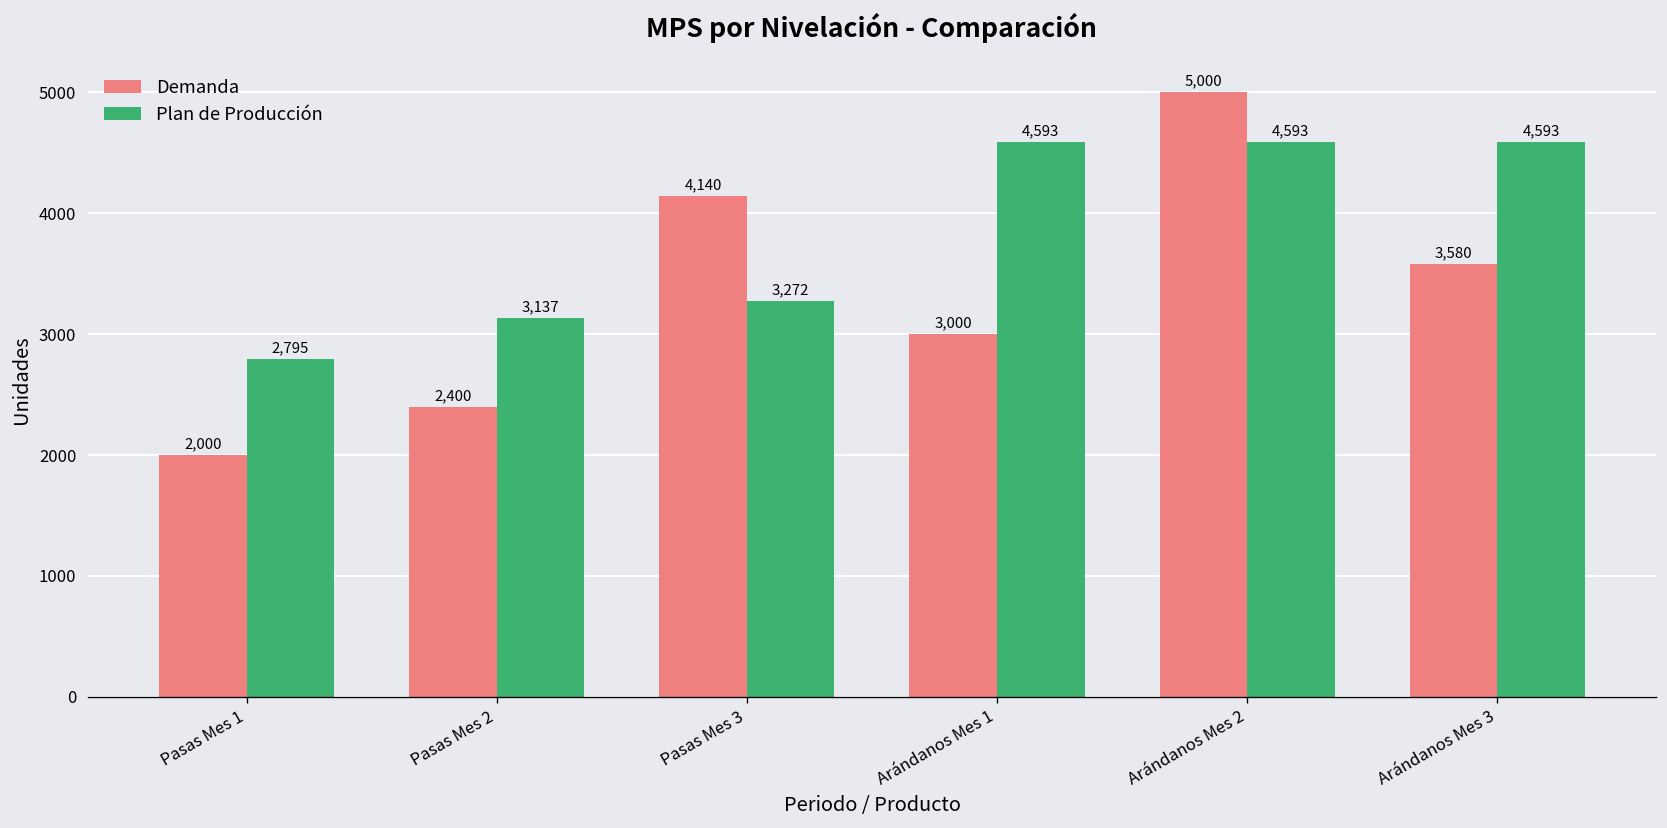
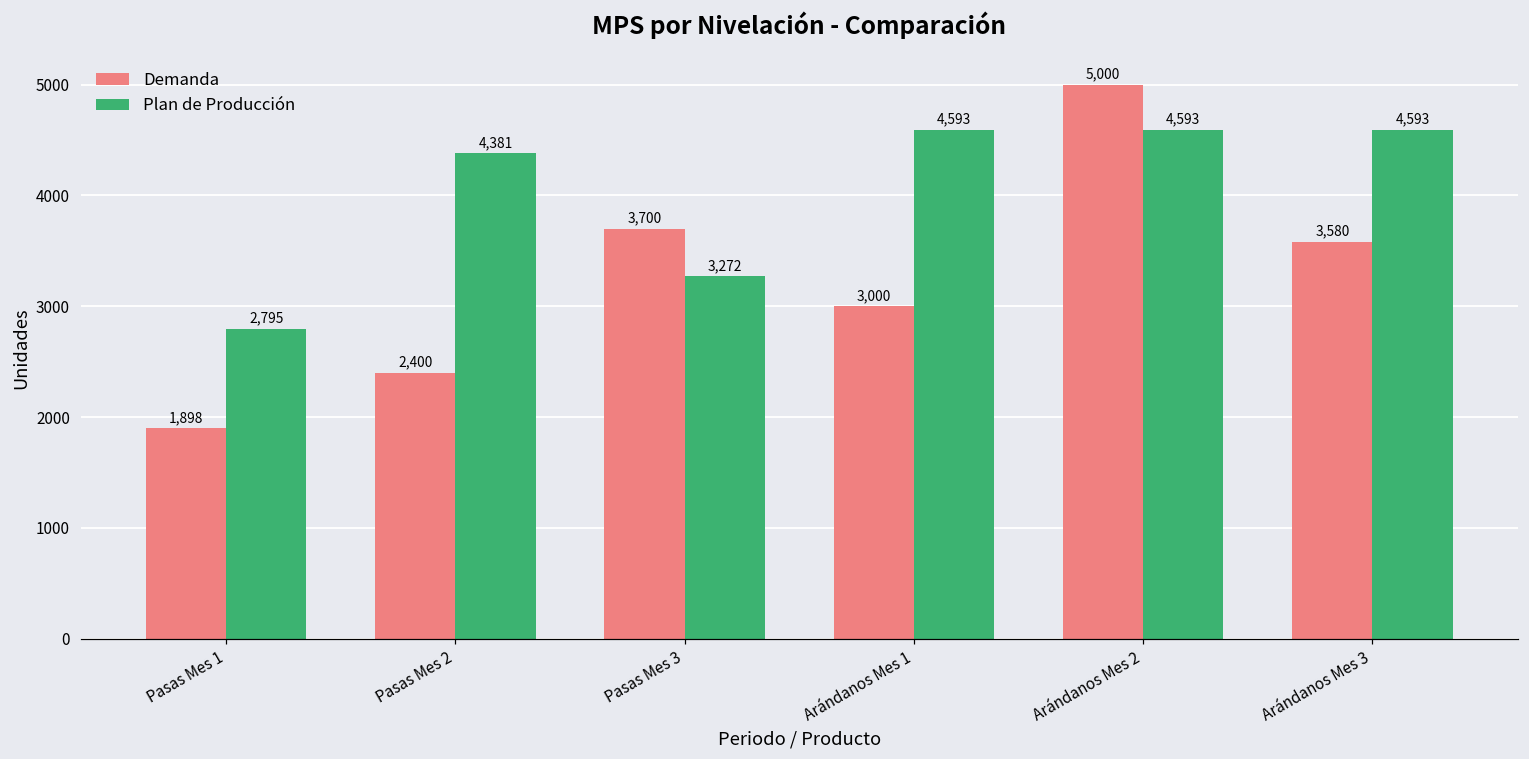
  {
    "Demanda": {
-     "Pasas Mes 1": "2,000",
+     "Pasas Mes 1": "1,898",
      "Pasas Mes 2": "2,400",
-     "Pasas Mes 3": "4,140",
+     "Pasas Mes 3": "3,700",
      "Arándanos Mes 1": "3,000",
      "Arándanos Mes 2": "5,000",
      "Arándanos Mes 3": "3,580"
    },
    "Plan de Producción": {
      "Pasas Mes 1": "2,795",
-     "Pasas Mes 2": "3,137",
+     "Pasas Mes 2": "4,381",
      "Pasas Mes 3": "3,272",
      "Arándanos Mes 1": "4,593",
      "Arándanos Mes 2": "4,593",
      "Arándanos Mes 3": "4,593"
    }
  }
